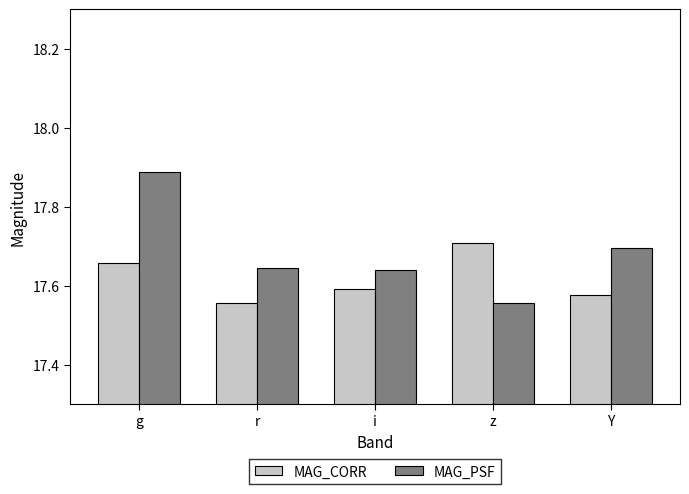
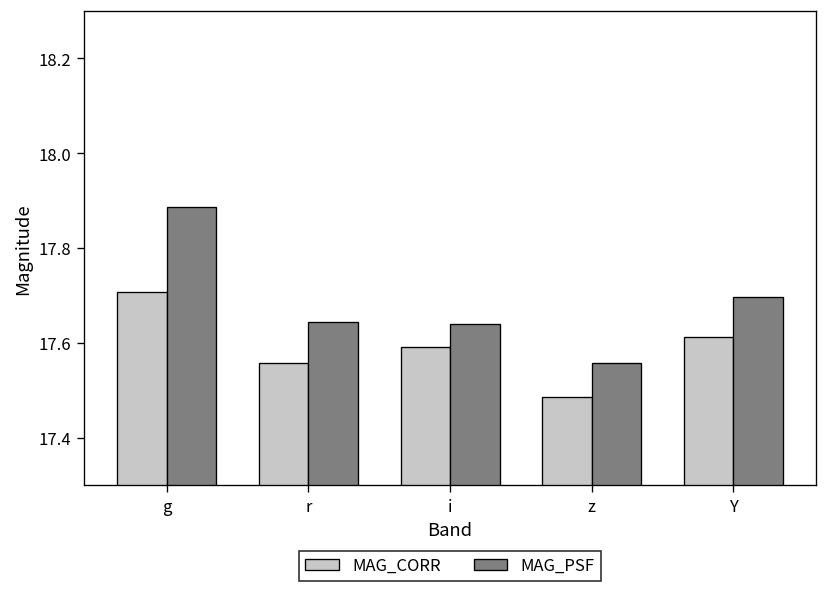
  {
    "MAG_CORR": {
-     "g": 17.66,
+     "g": 17.71,
      "r": 17.56,
      "i": 17.59,
-     "z": 17.71,
-     "Y": 17.58
+     "z": 17.49,
+     "Y": 17.61
    },
    "MAG_PSF": {
      "g": 17.89,
      "r": 17.64,
      "i": 17.64,
      "z": 17.56,
      "Y": 17.70
    }
  }
